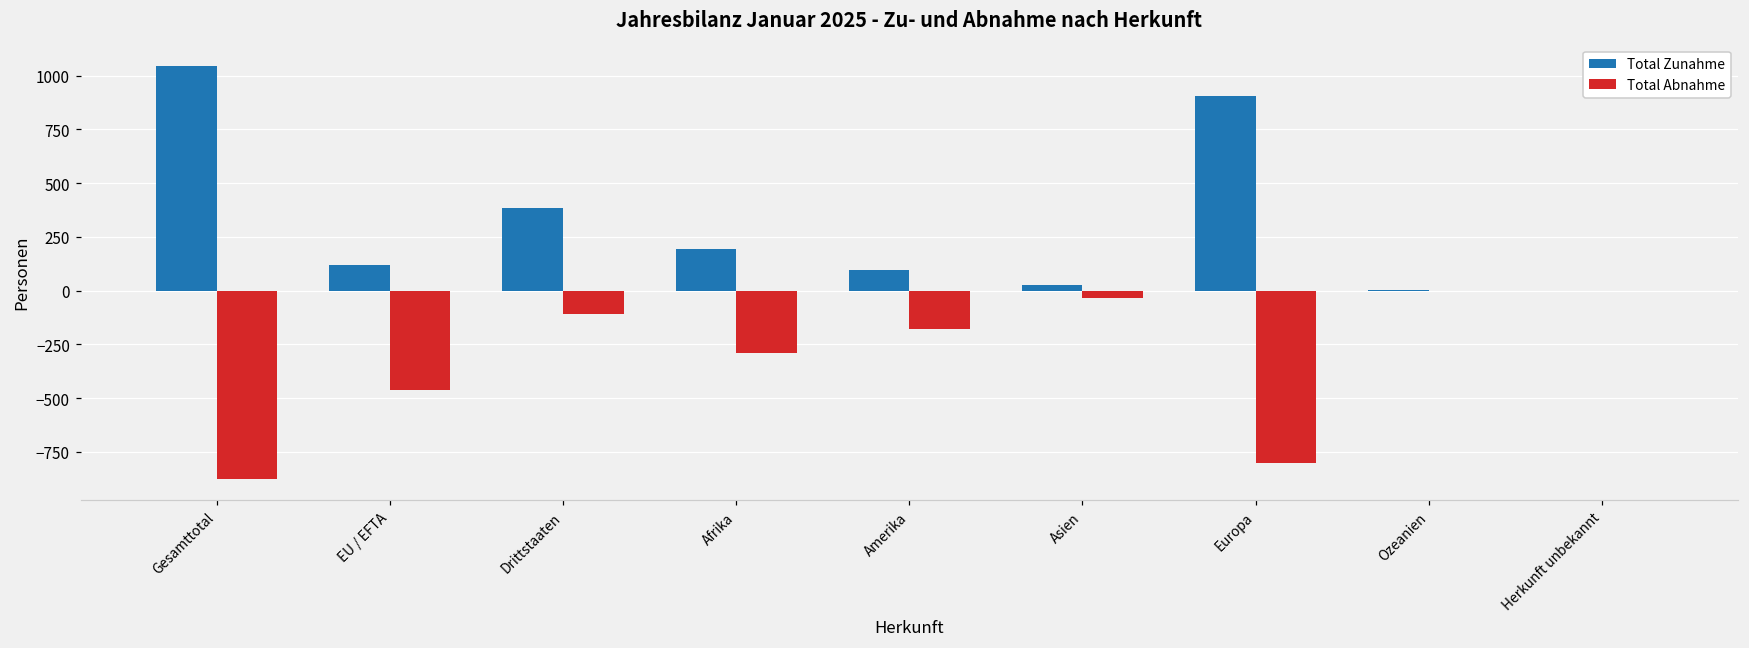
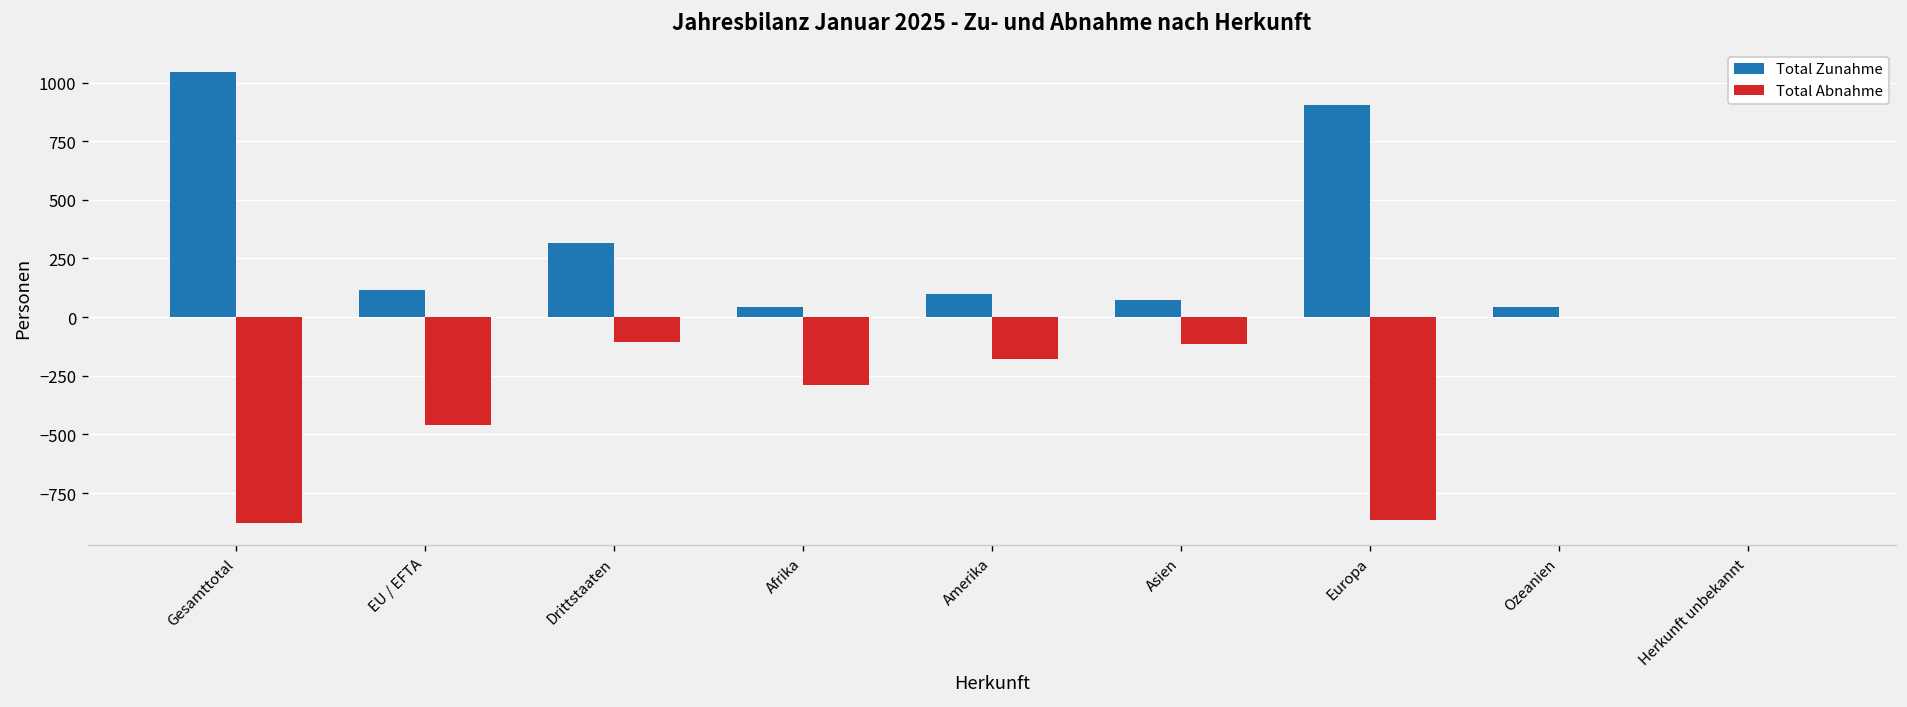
  {
    "Total Zunahme": {
      "Gesamttotal": 1050,
      "EU / EFTA": 120,
-     "Drittstaaten": 380,
-     "Afrika": 200,
+     "Drittstaaten": 310,
+     "Afrika": 50,
      "Amerika": 100,
-     "Asien": 20,
+     "Asien": 70,
      "Europa": 900,
-     "Ozeanien": 0,
+     "Ozeanien": 40,
      "Herkunft unbekannt": 0
    },
    "Total Abnahme": {
      "Gesamttotal": -880,
      "EU / EFTA": -460,
      "Drittstaaten": -110,
      "Afrika": -290,
      "Amerika": -180,
-     "Asien": -40,
-     "Europa": -800,
+     "Asien": -110,
+     "Europa": -860,
      "Ozeanien": 0,
      "Herkunft unbekannt": 0
    }
  }
